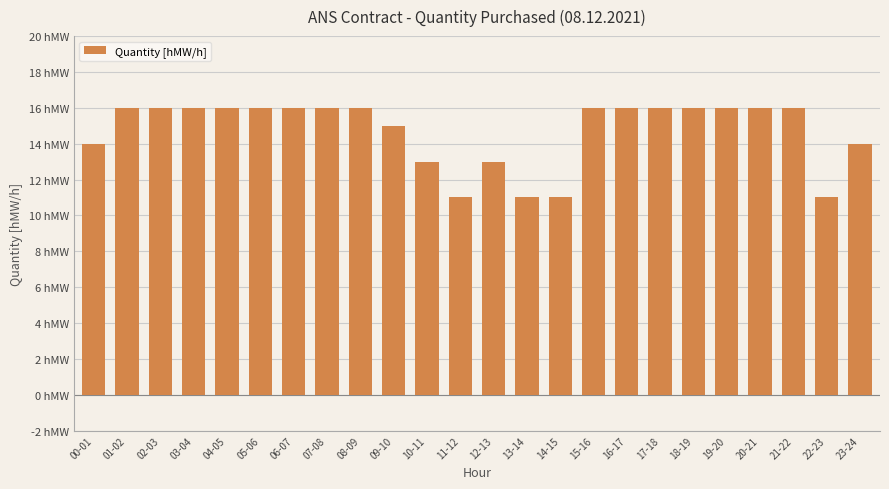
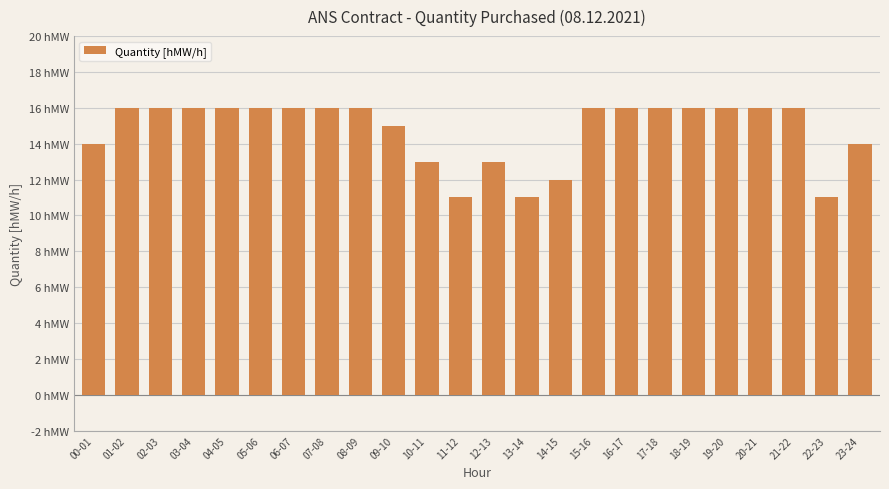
  {
    "00-01": "14 hMW",
    "01-02": "16 hMW",
    "02-03": "16 hMW",
    "03-04": "16 hMW",
    "04-05": "16 hMW",
    "05-06": "16 hMW",
    "06-07": "16 hMW",
    "07-08": "16 hMW",
    "08-09": "16 hMW",
    "09-10": "15 hMW",
    "10-11": "13 hMW",
    "11-12": "11 hMW",
    "12-13": "13 hMW",
    "13-14": "11 hMW",
-   "14-15": "11 hMW",
+   "14-15": "12 hMW",
    "15-16": "16 hMW",
    "16-17": "16 hMW",
    "17-18": "16 hMW",
    "18-19": "16 hMW",
    "19-20": "16 hMW",
    "20-21": "16 hMW",
    "21-22": "16 hMW",
    "22-23": "11 hMW",
    "23-24": "14 hMW"
  }
